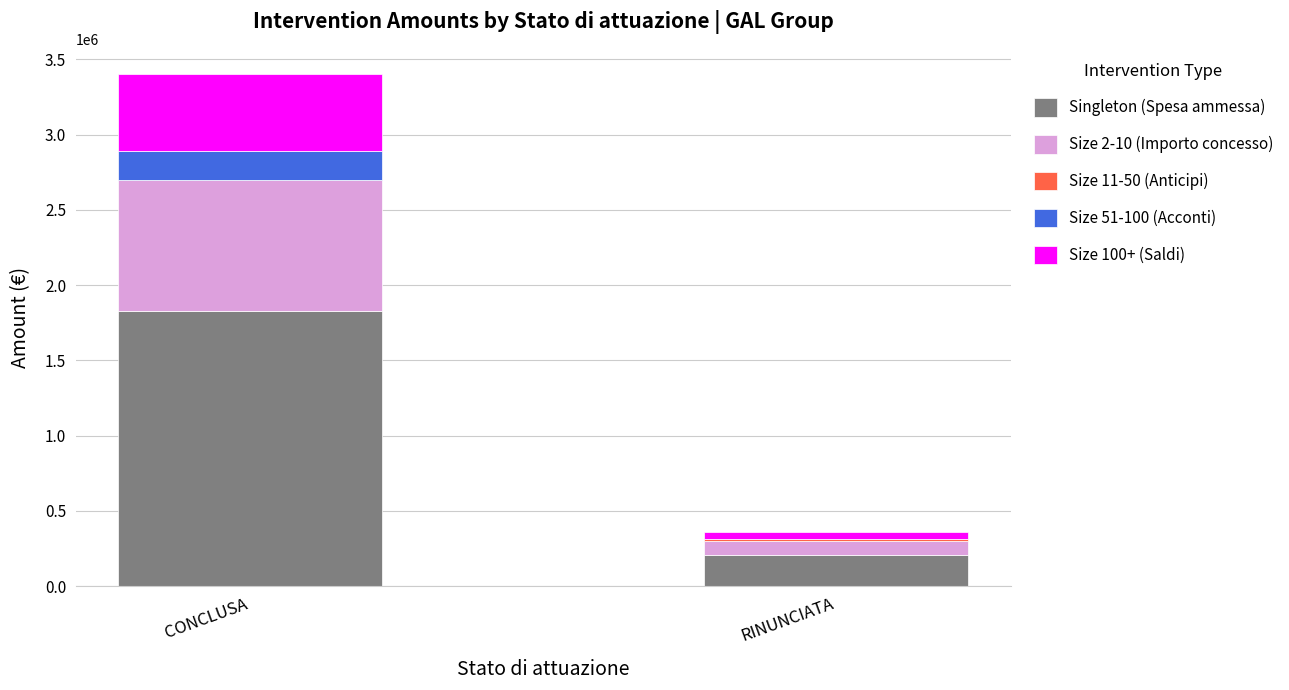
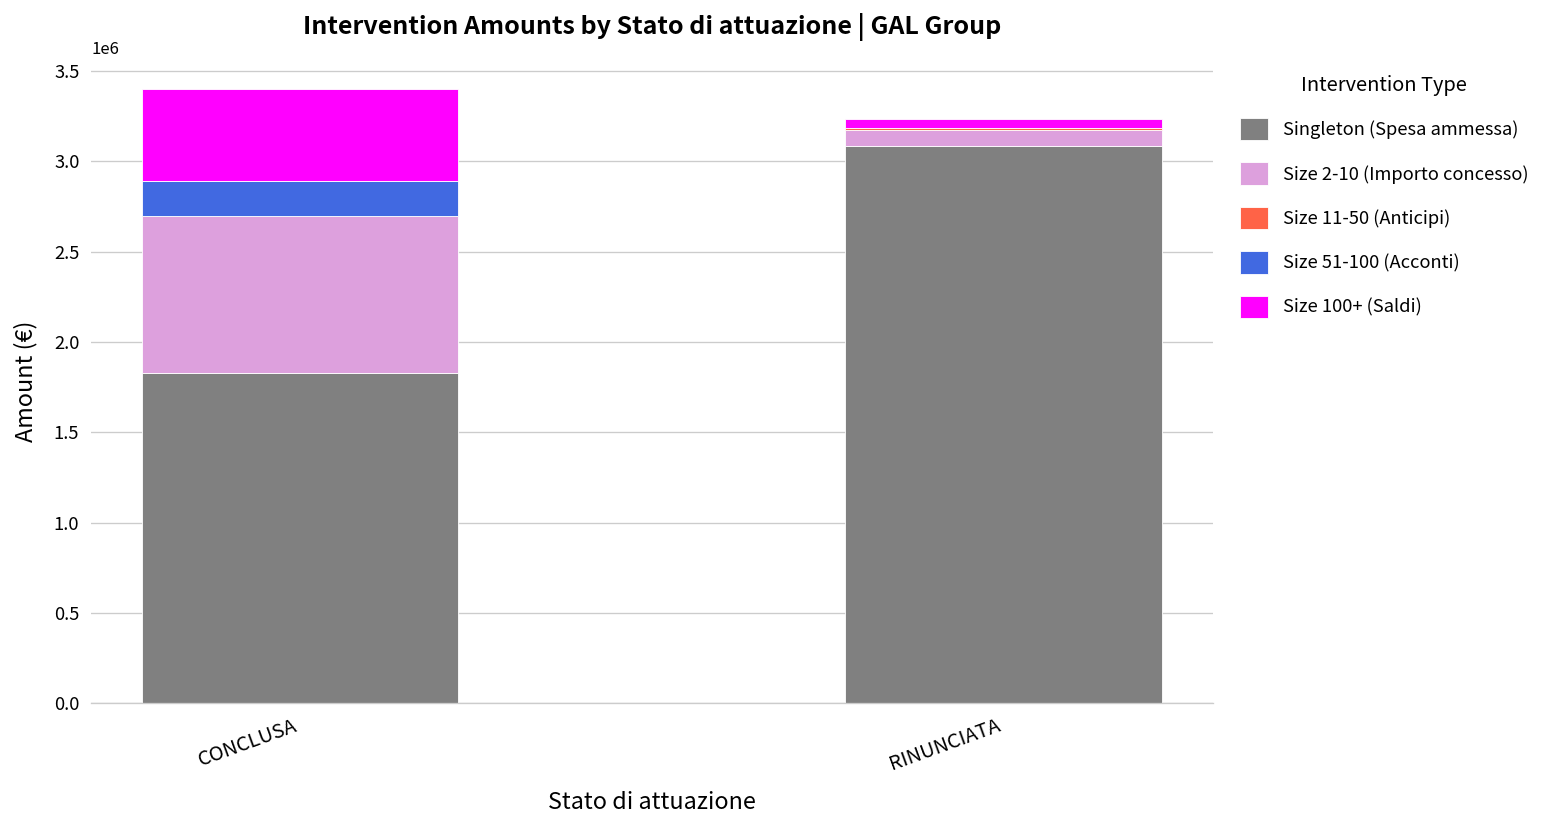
  {
    "Singleton (Spesa ammessa)": {
      "CONCLUSA": 1830000,
-     "RINUNCIATA": 210000
+     "RINUNCIATA": 3090000
    },
    "Size 2-10 (Importo concesso)": {
      "CONCLUSA": 870000,
      "RINUNCIATA": 90000
    },
    "Size 11-50 (Anticipi)": {
      "CONCLUSA": 0
    },
    "Size 51-100 (Acconti)": {
      "CONCLUSA": 190000,
      "RINUNCIATA": 0
    },
    "Size 100+ (Saldi)": {
      "CONCLUSA": 510000,
      "RINUNCIATA": 50000
    }
  }
